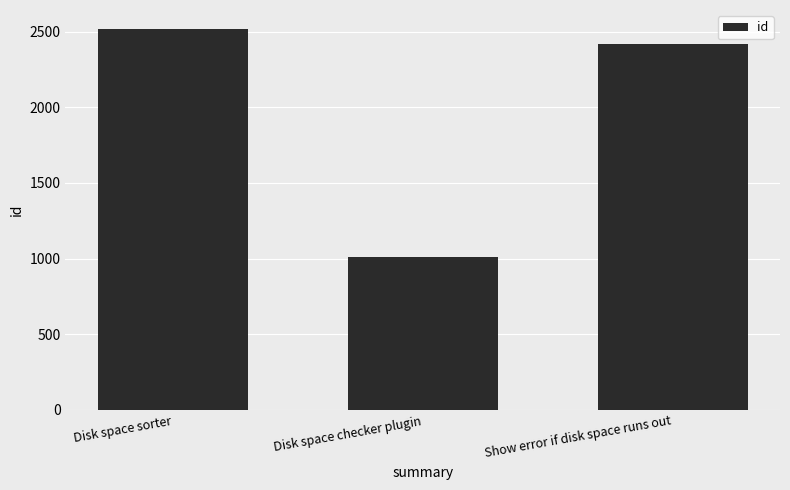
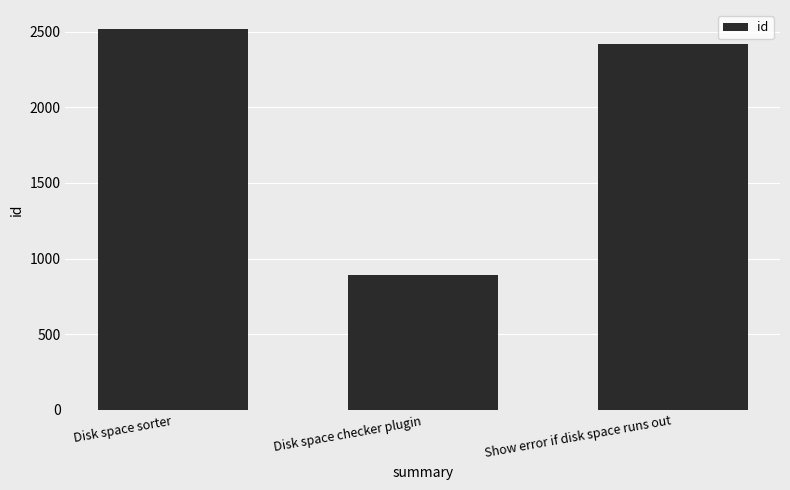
  {
    "Disk space sorter": 2520,
-   "Disk space checker plugin": 1010,
+   "Disk space checker plugin": 890,
    "Show error if disk space runs out": 2420
  }
